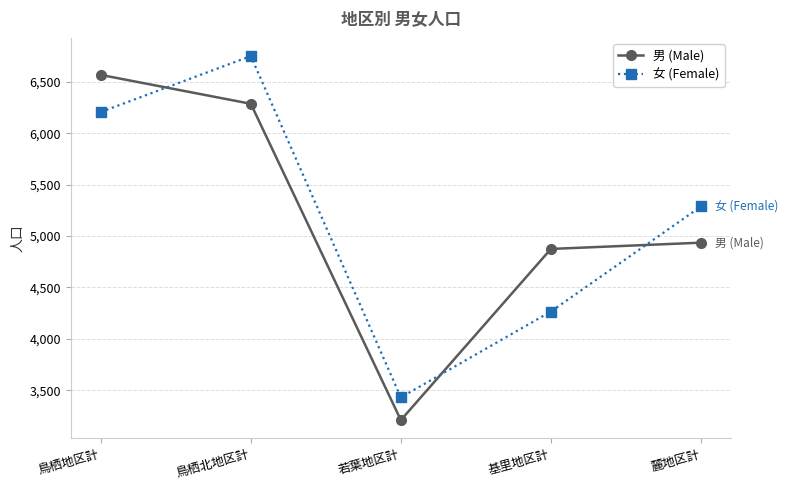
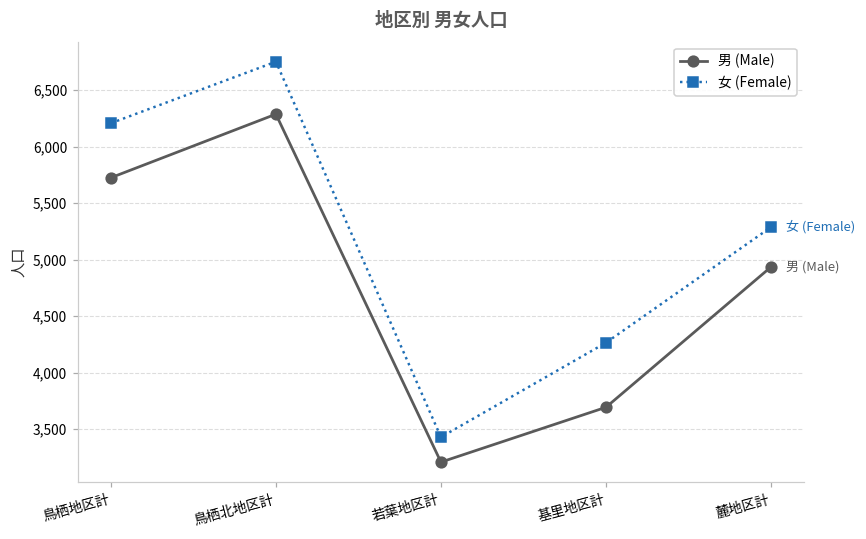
  {
    "男 (Male)": {
-     "鳥栖地区計": "6,570",
+     "鳥栖地区計": "5,720",
      "鳥栖北地区計": "6,290",
      "若葉地区計": "3,210",
-     "基里地区計": "4,870",
+     "基里地区計": "3,690",
      "麓地区計": "4,940"
    },
    "女 (Female)": {
      "鳥栖地区計": "6,210",
      "鳥栖北地区計": "6,750",
      "若葉地区計": "3,430",
      "基里地区計": "4,270",
      "麓地区計": "5,290"
    }
  }
